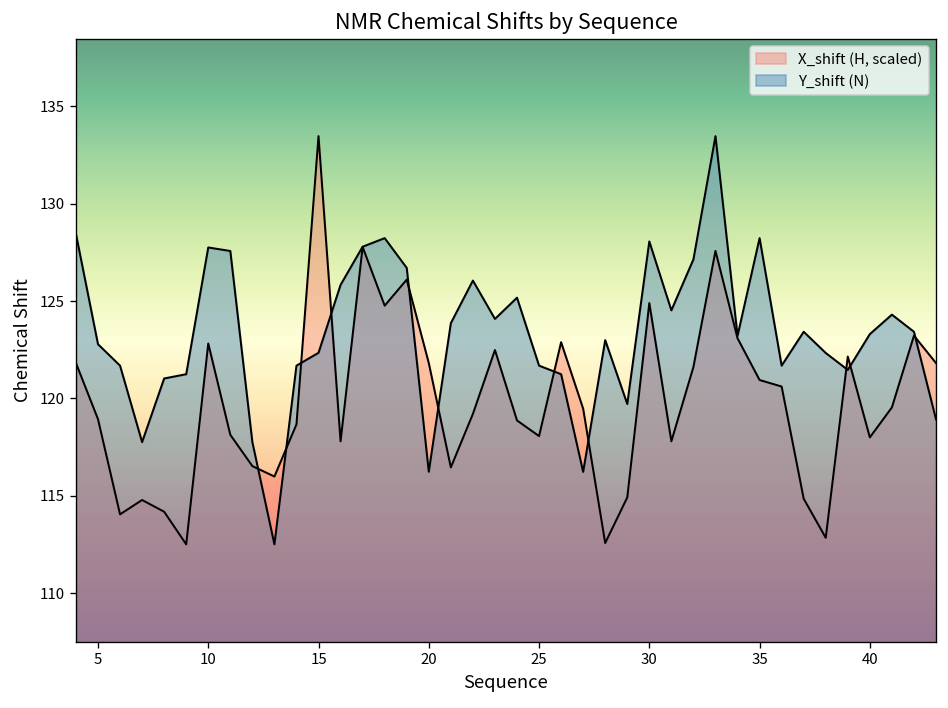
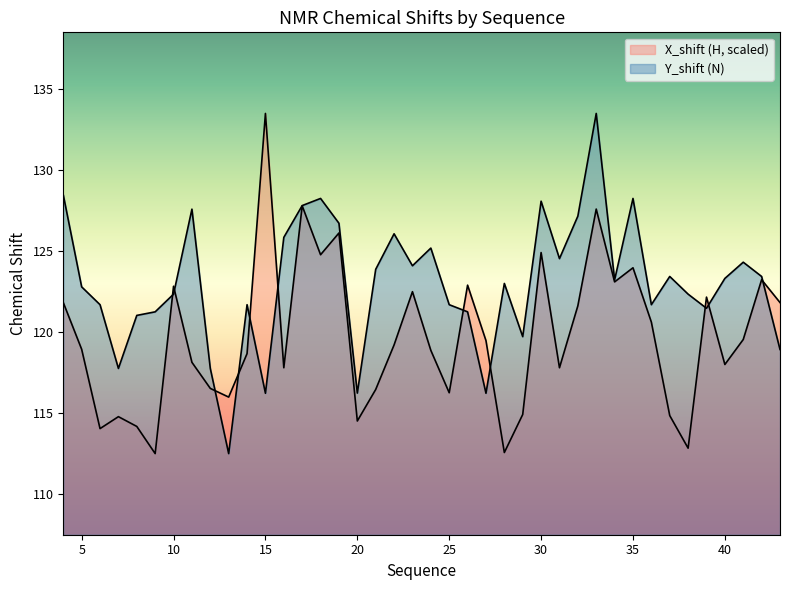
  {
    "X_shift (H, scaled)": {
      "5": 118.9,
      "10": 122.8,
      "15": 133.5,
-     "20": 121.8,
-     "25": 118.1,
+     "20": 114.5,
+     "25": 116.3,
      "30": 124.9,
-     "35": 120.9,
+     "35": 124.0,
      "40": 118.0
    },
    "Y_shift (N)": {
      "5": 122.8,
-     "10": 127.8,
-     "15": 122.3,
+     "10": 122.3,
+     "15": 116.2,
      "20": 116.2,
      "25": 121.7,
      "30": 128.1,
      "35": 128.2,
      "40": 123.3
    }
  }
